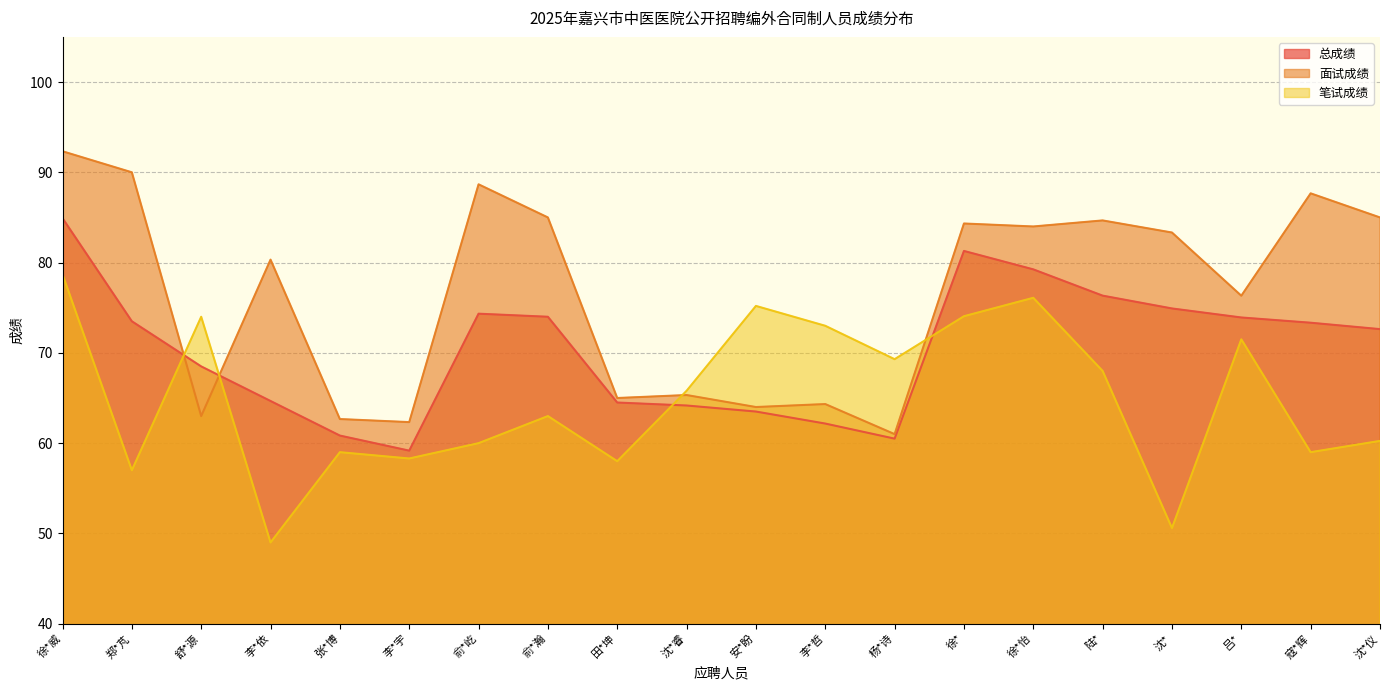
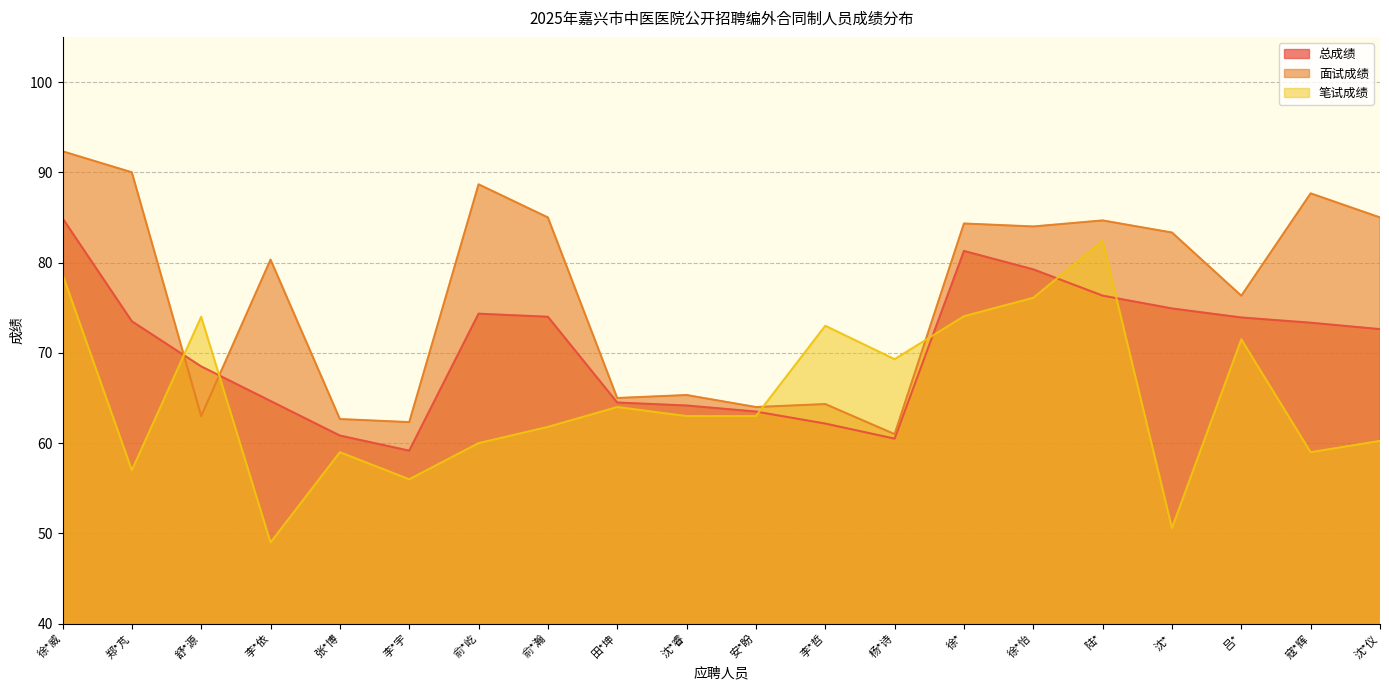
  {
    "笔试成绩": {
      "徐*威": 79,
      "郑*芃": 57,
      "舒*源": 74,
      "李*依": 49,
      "张*博": 59,
-     "李*宇": 58,
+     "李*宇": 56,
      "俞*屹": 60,
-     "俞*瀚": 63,
-     "田*坤": 58,
-     "沈*睿": 66,
-     "安*盼": 75,
+     "俞*瀚": 62,
+     "田*坤": 64,
+     "沈*睿": 63,
+     "安*盼": 63,
      "李*哲": 73,
      "杨*诗": 69,
      "徐*": 74,
      "徐*怡": 76,
-     "陆*": 68,
+     "陆*": 82,
      "沈*": 51,
      "吕*": 72,
      "寇*辉": 59,
      "沈*仪": 60
    }
  }
